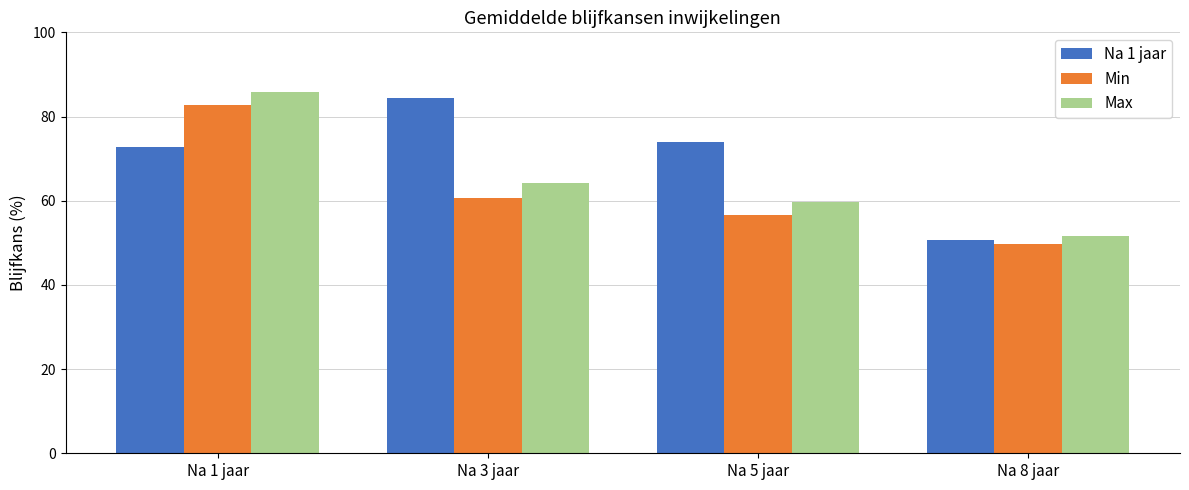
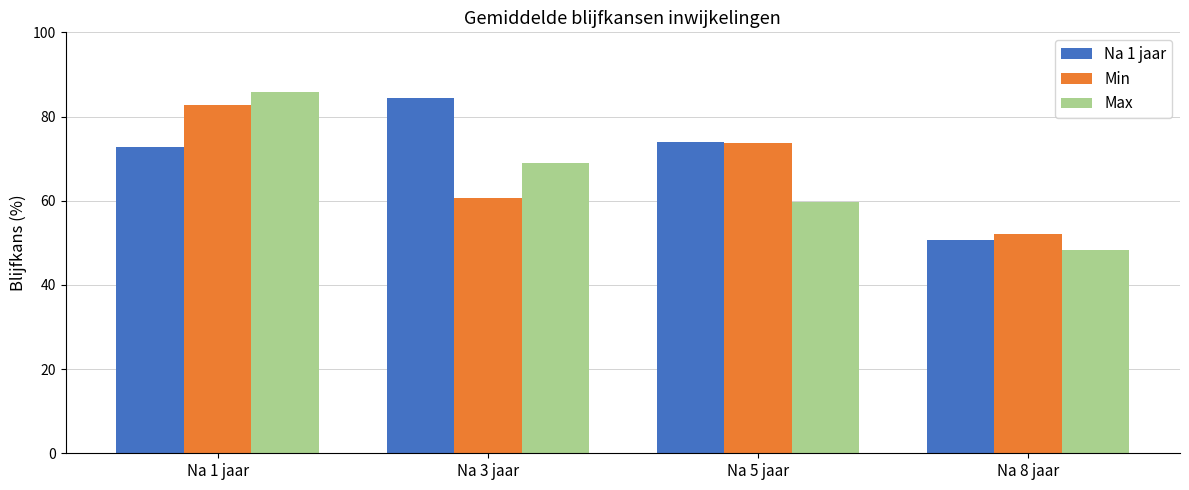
  {
    "Na 1 jaar": {
      "Na 1 jaar": 73,
      "Na 3 jaar": 84,
      "Na 5 jaar": 74,
      "Na 8 jaar": 51
    },
    "Min": {
      "Na 1 jaar": 83,
      "Na 3 jaar": 61,
-     "Na 5 jaar": 57,
-     "Na 8 jaar": 50
+     "Na 5 jaar": 74,
+     "Na 8 jaar": 52
    },
    "Max": {
      "Na 1 jaar": 86,
-     "Na 3 jaar": 64,
+     "Na 3 jaar": 69,
      "Na 5 jaar": 60,
-     "Na 8 jaar": 52
+     "Na 8 jaar": 48
    }
  }
